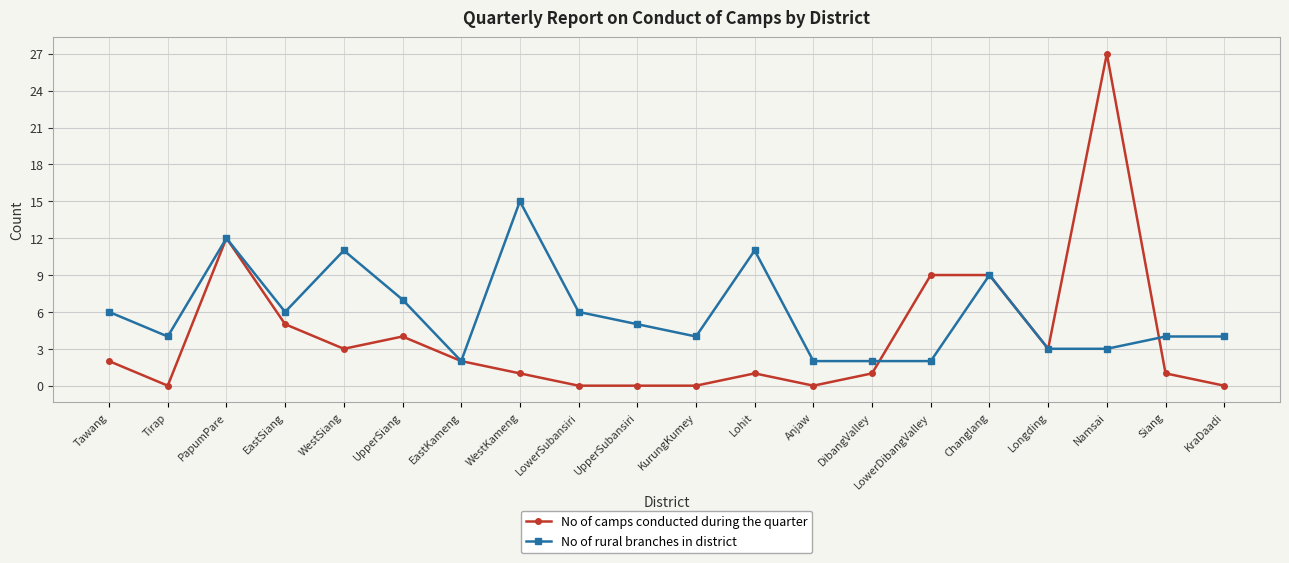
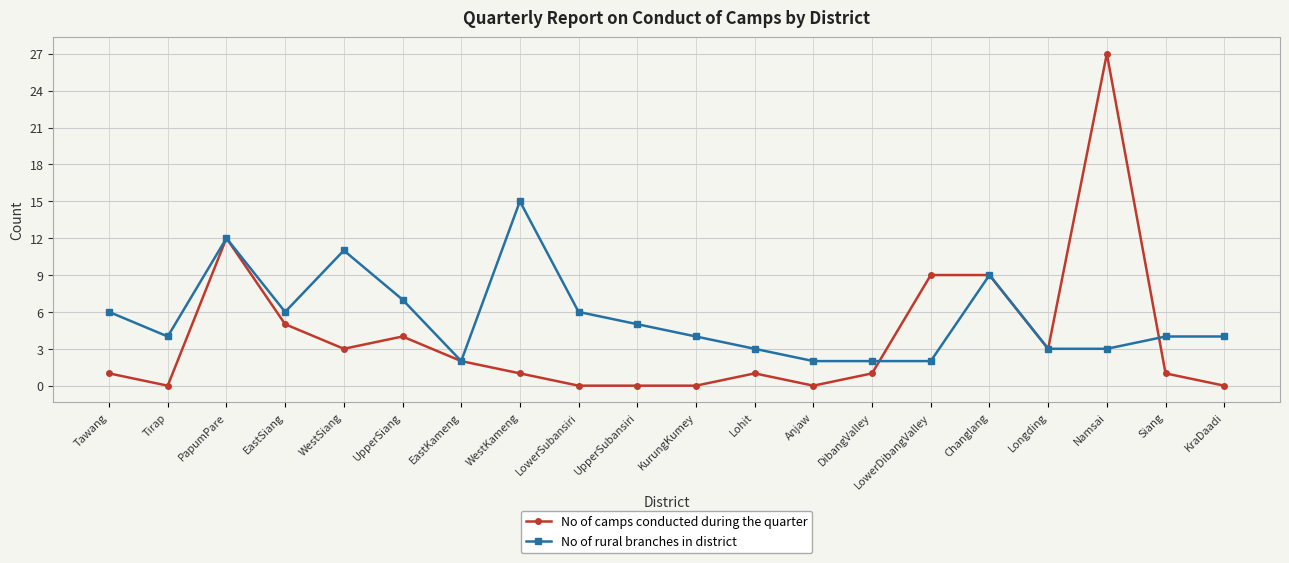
  {
    "No of camps conducted during the quarter": {
-     "Tawang": 2,
+     "Tawang": 1,
      "Tirap": 0,
      "EastSiang": 5,
      "WestSiang": 3,
      "UpperSiang": 4,
      "WestKameng": 1,
      "LowerSubansiri": 0,
      "UpperSubansiri": 0,
      "KurungKumey": 0,
      "Lohit": 1,
      "Anjaw": 0,
      "DibangValley": 1,
      "LowerDibangValley": 9,
      "Namsai": 27,
      "Siang": 1,
      "KraDaadi": 0
    },
    "No of rural branches in district": {
      "Tawang": 6,
      "Tirap": 4,
      "EastSiang": 6,
      "WestSiang": 11,
      "UpperSiang": 7,
      "WestKameng": 15,
      "LowerSubansiri": 6,
      "UpperSubansiri": 5,
      "KurungKumey": 4,
-     "Lohit": 11,
+     "Lohit": 3,
      "Anjaw": 2,
      "DibangValley": 2,
      "LowerDibangValley": 2,
      "Namsai": 3,
      "Siang": 4,
      "KraDaadi": 4
    }
  }
